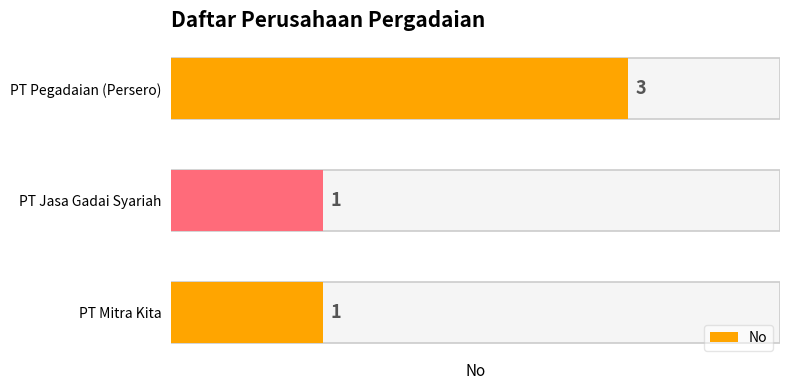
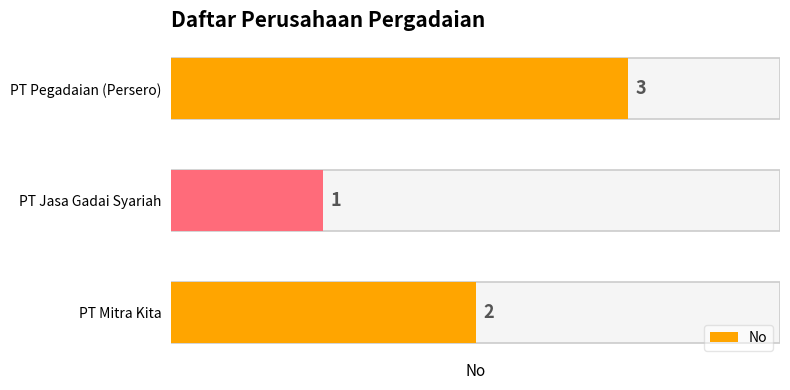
  {
    "PT Pegadaian (Persero)": 3,
    "PT Jasa Gadai Syariah": 1,
-   "PT Mitra Kita": 1
+   "PT Mitra Kita": 2
  }
